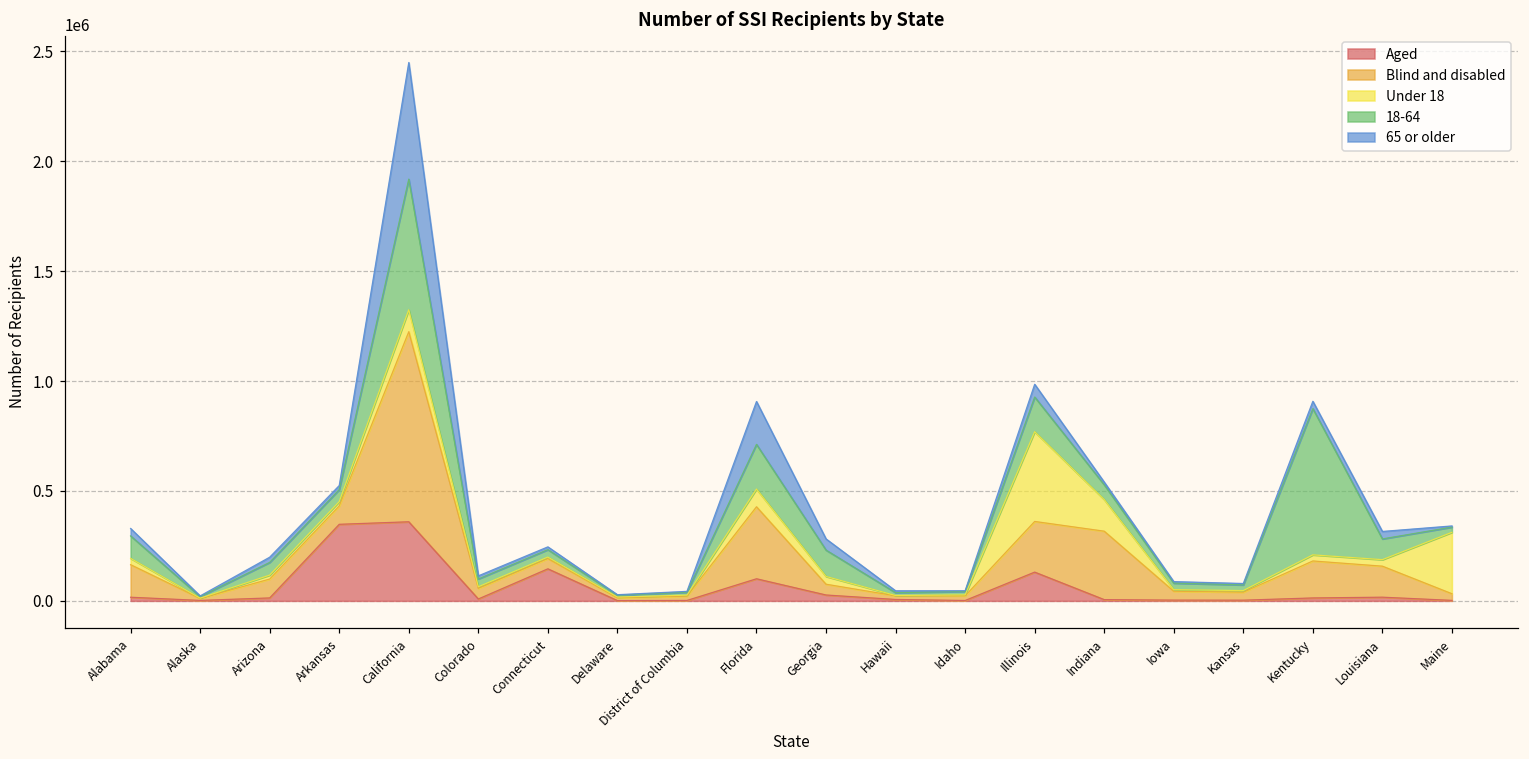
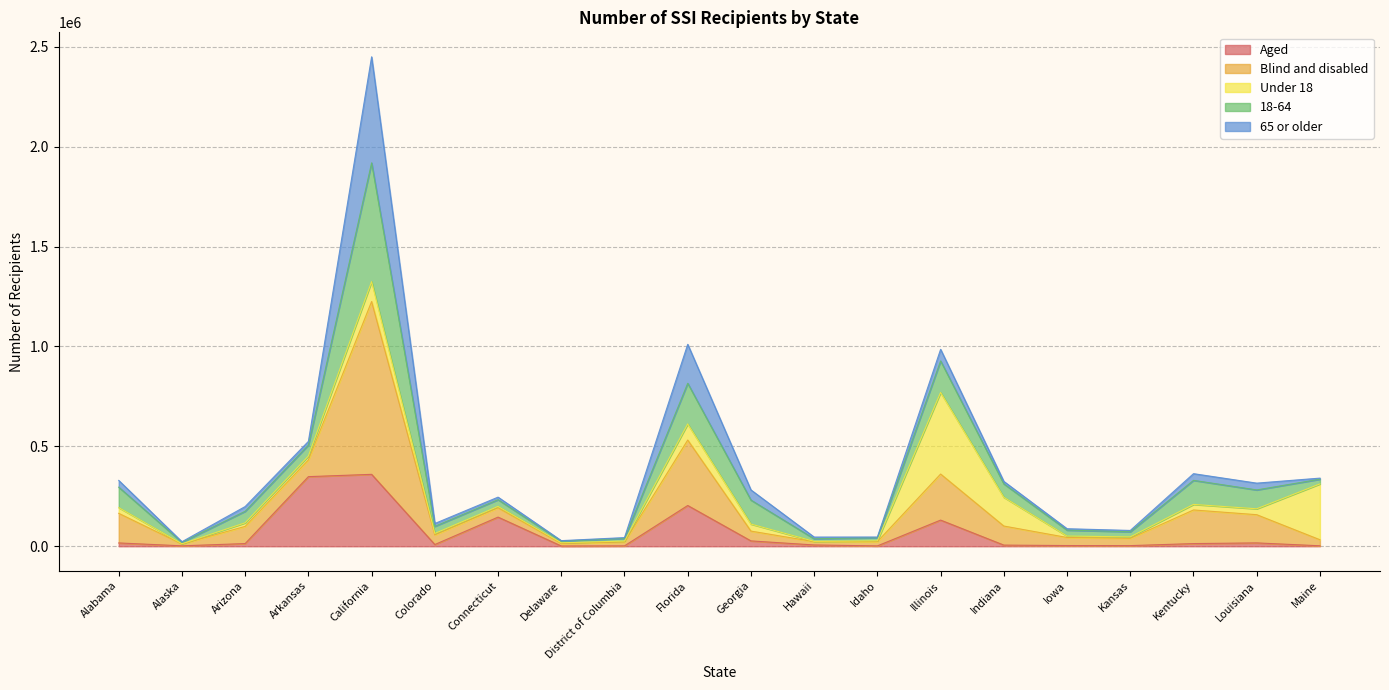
  {
    "Aged": {
      "Alabama": 20000,
      "Arizona": 10000,
      "Arkansas": 350000,
      "California": 360000,
      "Colorado": 10000,
      "Connecticut": 150000,
      "Delaware": 0,
      "District of Columbia": 0,
-     "Florida": 100000,
+     "Florida": 200000,
      "Georgia": 30000,
      "Hawaii": 10000,
      "Idaho": 0,
      "Illinois": 130000,
      "Indiana": 10000,
      "Iowa": 0,
      "Kansas": 0,
      "Kentucky": 10000,
      "Louisiana": 20000,
      "Maine": 0
    },
    "Blind and disabled": {
      "Alabama": 150000,
      "Arizona": 90000,
      "Arkansas": 80000,
      "California": 860000,
      "Florida": 330000,
      "Georgia": 50000,
      "Illinois": 230000,
-     "Indiana": 310000,
+     "Indiana": 100000,
      "Kentucky": 170000,
      "Louisiana": 140000,
      "Maine": 30000
    },
    "Under 18": {
      "Alabama": 30000,
      "Arizona": 20000,
      "Arkansas": 20000,
      "California": 100000,
      "Florida": 80000,
      "Georgia": 40000,
      "Illinois": 410000,
      "Indiana": 140000,
      "Kentucky": 30000,
      "Louisiana": 30000,
      "Maine": 280000
    },
    "18-64": {
      "Alabama": 100000,
      "Arizona": 60000,
      "Arkansas": 50000,
      "California": 590000,
      "Colorado": 40000,
      "Connecticut": 30000,
      "Florida": 200000,
      "Georgia": 120000,
      "Illinois": 160000,
-     "Kentucky": 670000,
+     "Kentucky": 120000,
      "Louisiana": 90000
    },
    "65 or older": {
      "Alabama": 30000,
      "Arizona": 20000,
      "Arkansas": 20000,
      "California": 530000,
      "Colorado": 10000,
      "Connecticut": 10000,
      "Florida": 200000,
      "Georgia": 50000,
      "Illinois": 60000,
      "Kentucky": 30000,
      "Louisiana": 30000
    }
  }
